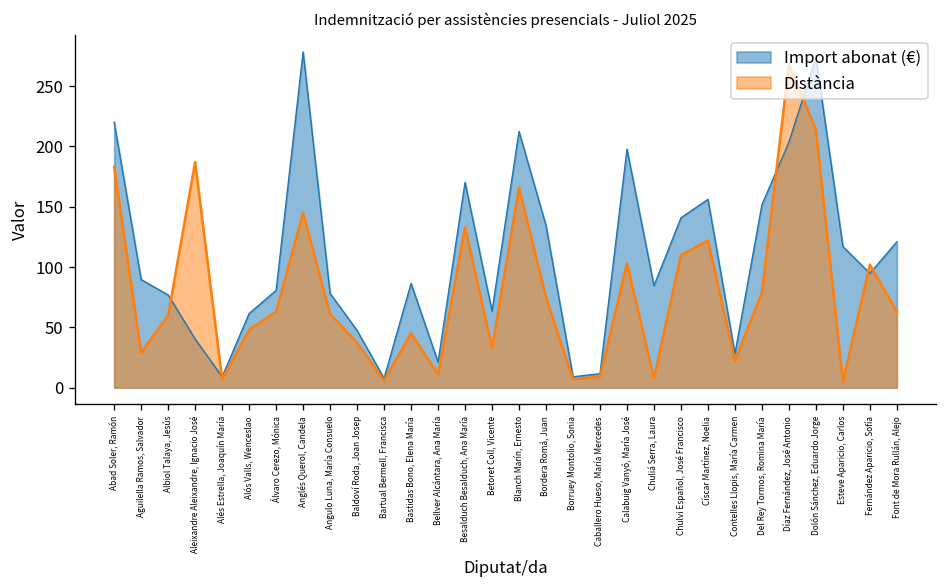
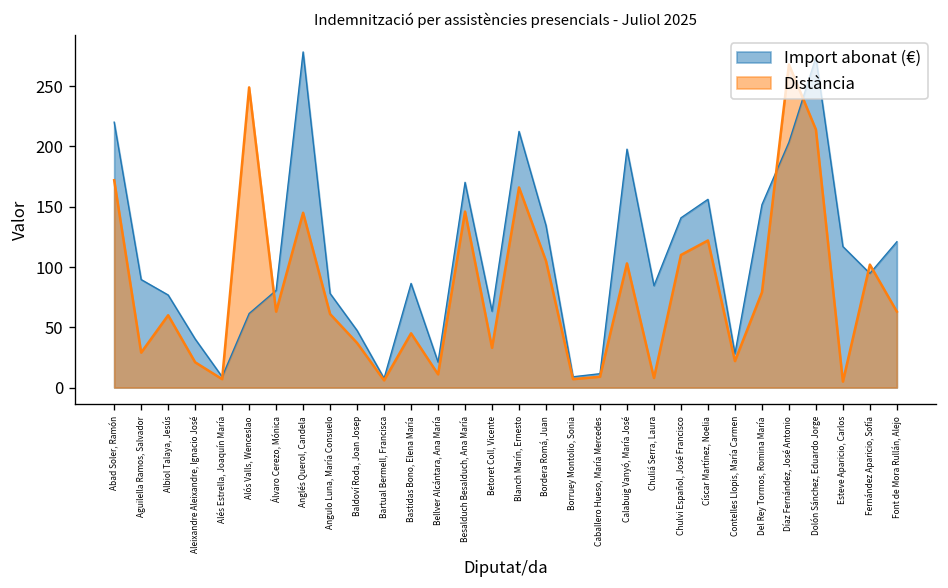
  {
    "Import abonat (€)": {
      "Abad Soler, Ramón": 220,
      "Aguilella Ramos, Salvador": 90,
      "Albiol Talaya, Jesús": 77,
      "Aleixandre Aleixandre, Ignacio José": 40,
      "Alós Valls, Wenceslao": 61,
      "Álvaro Cerezo, Mónica": 81,
      "Anglés Querol, Candela": 278,
      "Angulo Luna, María Consuelo": 78,
      "Baldoví Roda, Joan Josep": 47,
      "Bastidas Bono, Elena María": 86,
      "Bellver Alcántara, Ana María": 21,
      "Besalduch Besalduch, Ana María": 170,
      "Betoret Coll, Vicente": 63,
      "Blanch Marín, Ernesto": 212,
      "Bordera Romá, Juan": 134,
      "Calabuig Vanyó, María José": 198,
      "Chuliá Serra, Laura": 85,
      "Chulvi Español, José Francisco": 141,
      "Císcar Martínez, Noelia": 156,
      "Contelles Llopis, María Carmen": 28,
      "Del Rey Tormos, Romina María": 152,
      "Díaz Fernández, José Antonio": 204,
      "Esteve Aparicio, Carlos": 117,
      "Fernández Aparicio, Sofía": 95,
      "Font de Mora Rullán, Alejo": 121
    },
    "Distància": {
-     "Abad Soler, Ramón": 183,
+     "Abad Soler, Ramón": 172,
      "Aguilella Ramos, Salvador": 29,
      "Albiol Talaya, Jesús": 60,
-     "Aleixandre Aleixandre, Ignacio José": 187,
-     "Alós Valls, Wenceslao": 48,
+     "Aleixandre Aleixandre, Ignacio José": 21,
+     "Alós Valls, Wenceslao": 249,
      "Álvaro Cerezo, Mónica": 63,
      "Anglés Querol, Candela": 145,
      "Angulo Luna, María Consuelo": 61,
      "Baldoví Roda, Joan Josep": 37,
      "Bastidas Bono, Elena María": 45,
      "Bellver Alcántara, Ana María": 11,
-     "Besalduch Besalduch, Ana María": 133,
+     "Besalduch Besalduch, Ana María": 146,
      "Betoret Coll, Vicente": 33,
      "Blanch Marín, Ernesto": 166,
-     "Bordera Romá, Juan": 75,
+     "Bordera Romá, Juan": 105,
      "Calabuig Vanyó, María José": 103,
      "Chuliá Serra, Laura": 8,
      "Chulvi Español, José Francisco": 110,
      "Císcar Martínez, Noelia": 122,
      "Contelles Llopis, María Carmen": 22,
      "Del Rey Tormos, Romina María": 79,
      "Dolón Sánchez, Eduardo Jorge": 214,
      "Esteve Aparicio, Carlos": 5,
      "Fernández Aparicio, Sofía": 102,
      "Font de Mora Rullán, Alejo": 63
    }
  }
